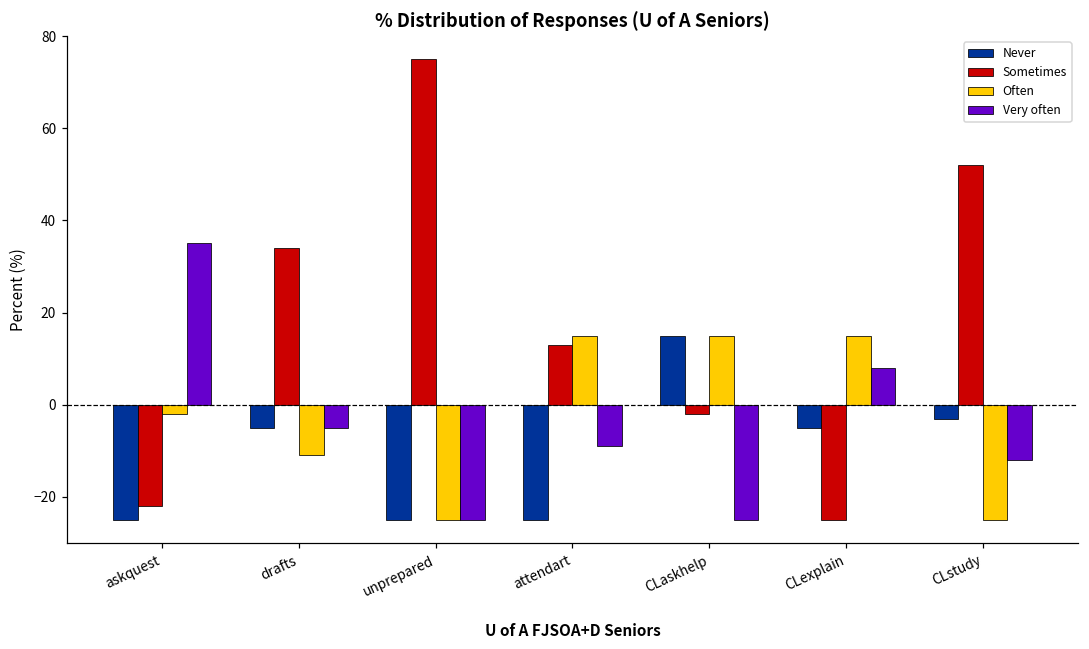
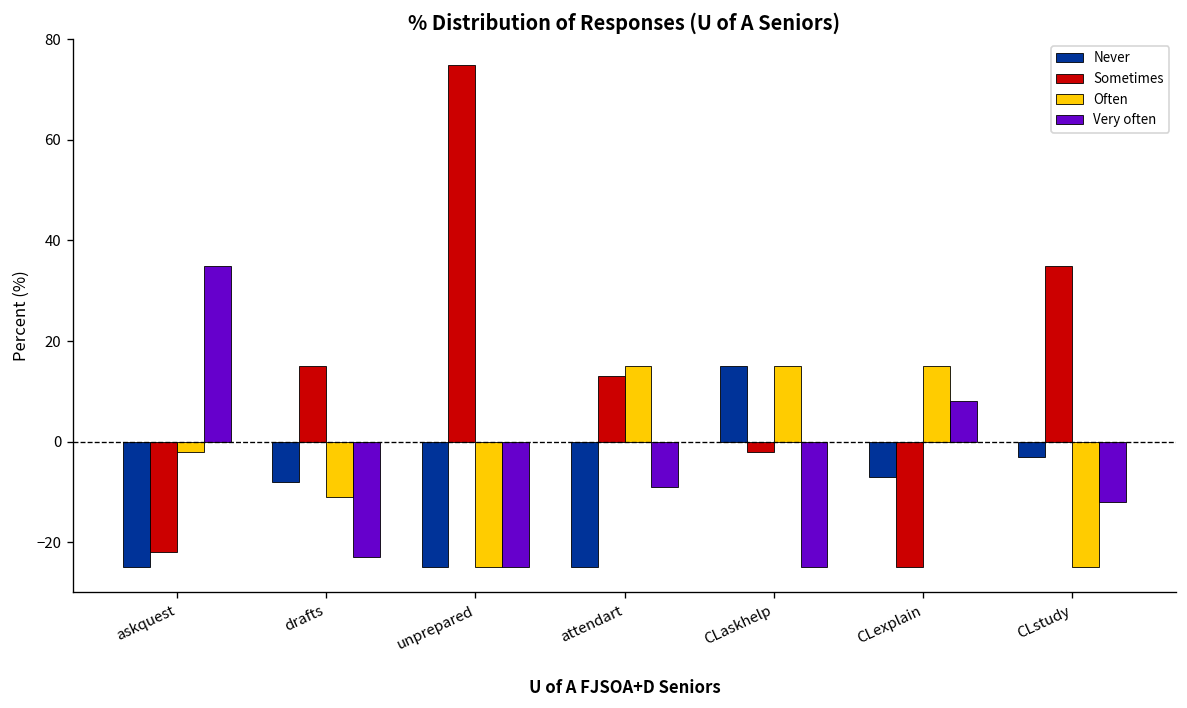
  {
    "Never": {
      "askquest": -25,
-     "drafts": -5,
+     "drafts": -8,
      "unprepared": -25,
      "attendart": -25,
      "CLaskhelp": 15,
-     "CLexplain": -5,
+     "CLexplain": -7,
      "CLstudy": -3
    },
    "Sometimes": {
      "askquest": -22,
-     "drafts": 34,
+     "drafts": 15,
      "unprepared": 75,
      "attendart": 13,
      "CLaskhelp": -2,
      "CLexplain": -25,
-     "CLstudy": 52
+     "CLstudy": 35
    },
    "Often": {
      "askquest": -2,
      "drafts": -11,
      "unprepared": -25,
      "attendart": 15,
      "CLaskhelp": 15,
      "CLexplain": 15,
      "CLstudy": -25
    },
    "Very often": {
      "askquest": 35,
-     "drafts": -5,
+     "drafts": -23,
      "unprepared": -25,
      "attendart": -9,
      "CLaskhelp": -25,
      "CLexplain": 8,
      "CLstudy": -12
    }
  }
